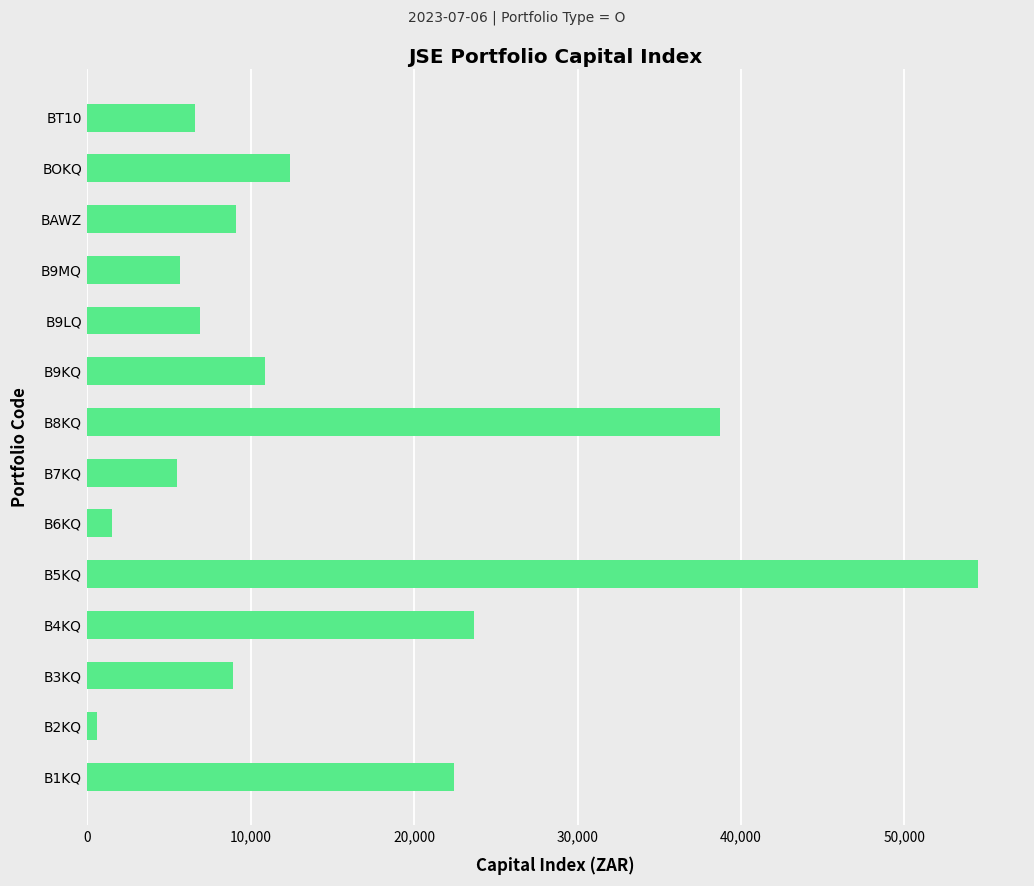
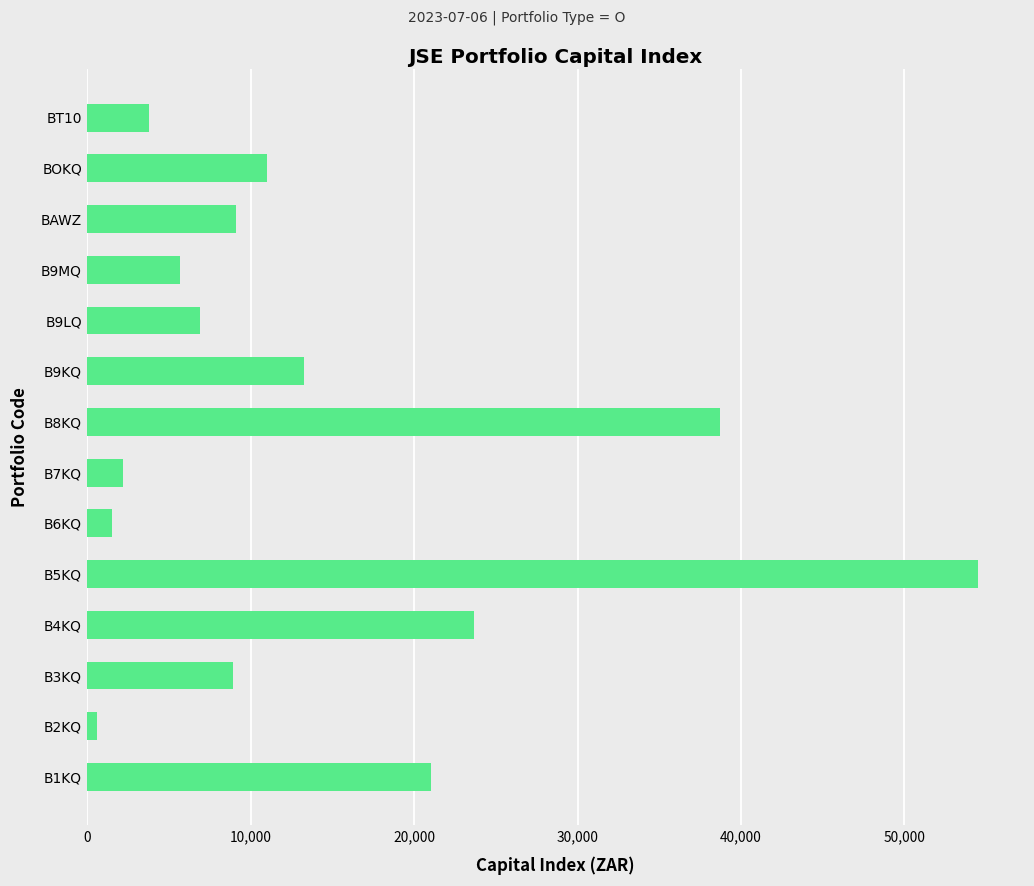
  {
-   "BT10": "6,600",
-   "BOKQ": "12,400",
+   "BT10": "3,800",
+   "BOKQ": "11,000",
    "BAWZ": "9,100",
    "B9MQ": "5,700",
    "B9LQ": "6,900",
-   "B9KQ": "10,900",
+   "B9KQ": "13,200",
    "B8KQ": "38,700",
-   "B7KQ": "5,500",
+   "B7KQ": "2,200",
    "B6KQ": "1,500",
    "B5KQ": "54,500",
    "B4KQ": "23,700",
    "B3KQ": "8,900",
    "B2KQ": "600",
-   "B1KQ": "22,400"
+   "B1KQ": "21,100"
  }
